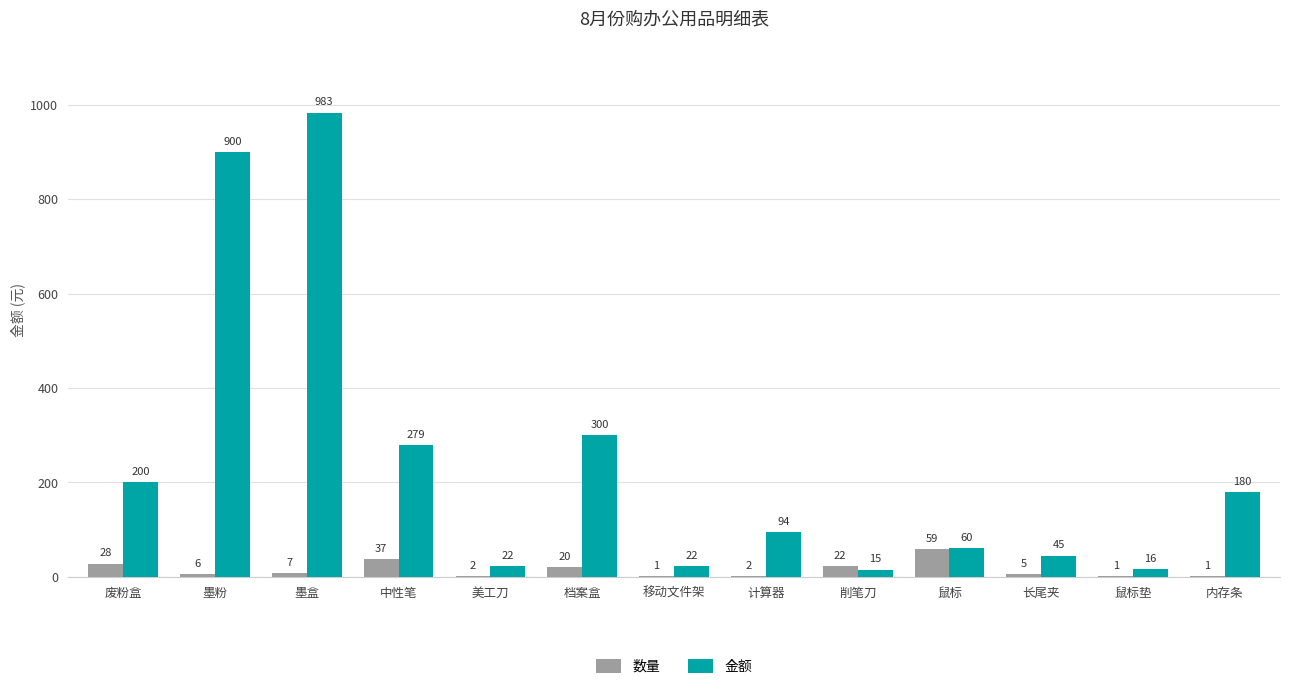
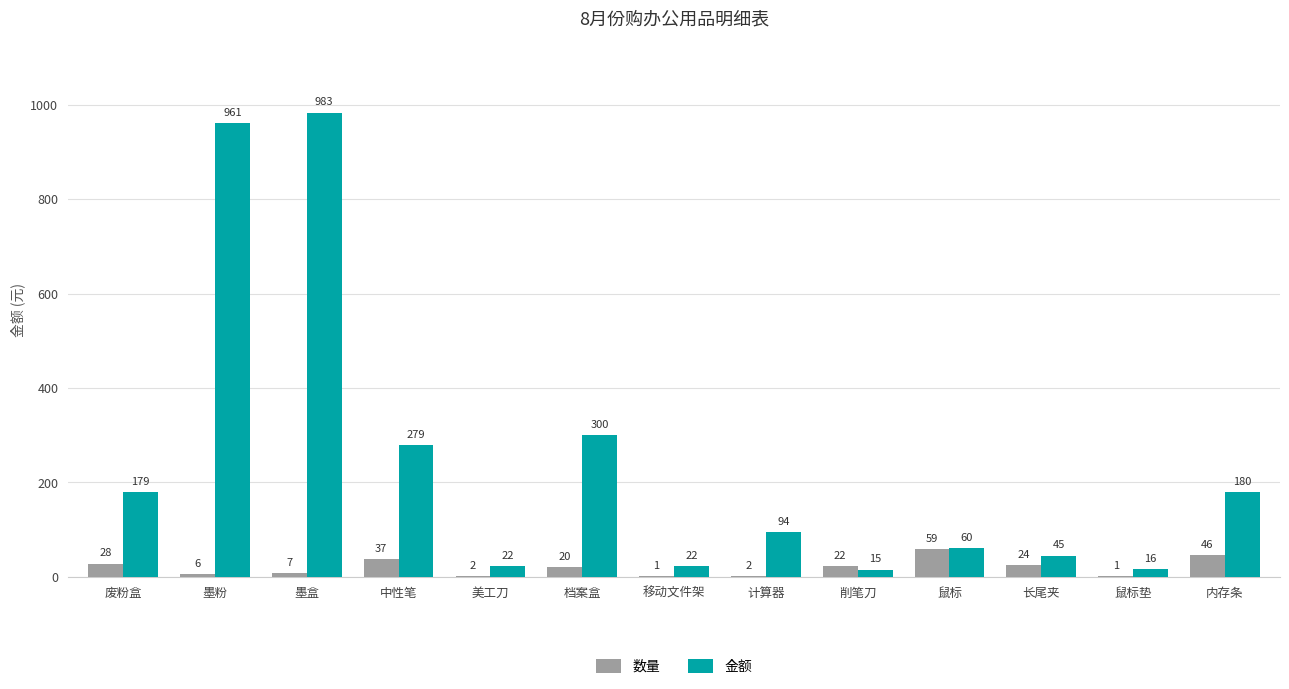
  {
    "数量": {
      "废粉盒": 28,
      "墨粉": 6,
      "墨盒": 7,
      "中性笔": 37,
      "美工刀": 2,
      "档案盒": 20,
      "移动文件架": 1,
      "计算器": 2,
      "削笔刀": 22,
      "鼠标": 59,
-     "长尾夹": 5,
+     "长尾夹": 24,
      "鼠标垫": 1,
-     "内存条": 1
+     "内存条": 46
    },
    "金额": {
-     "废粉盒": 200,
-     "墨粉": 900,
+     "废粉盒": 179,
+     "墨粉": 961,
      "墨盒": 983,
      "中性笔": 279,
      "美工刀": 22,
      "档案盒": 300,
      "移动文件架": 22,
      "计算器": 94,
      "削笔刀": 15,
      "鼠标": 60,
      "长尾夹": 45,
      "鼠标垫": 16,
      "内存条": 180
    }
  }
